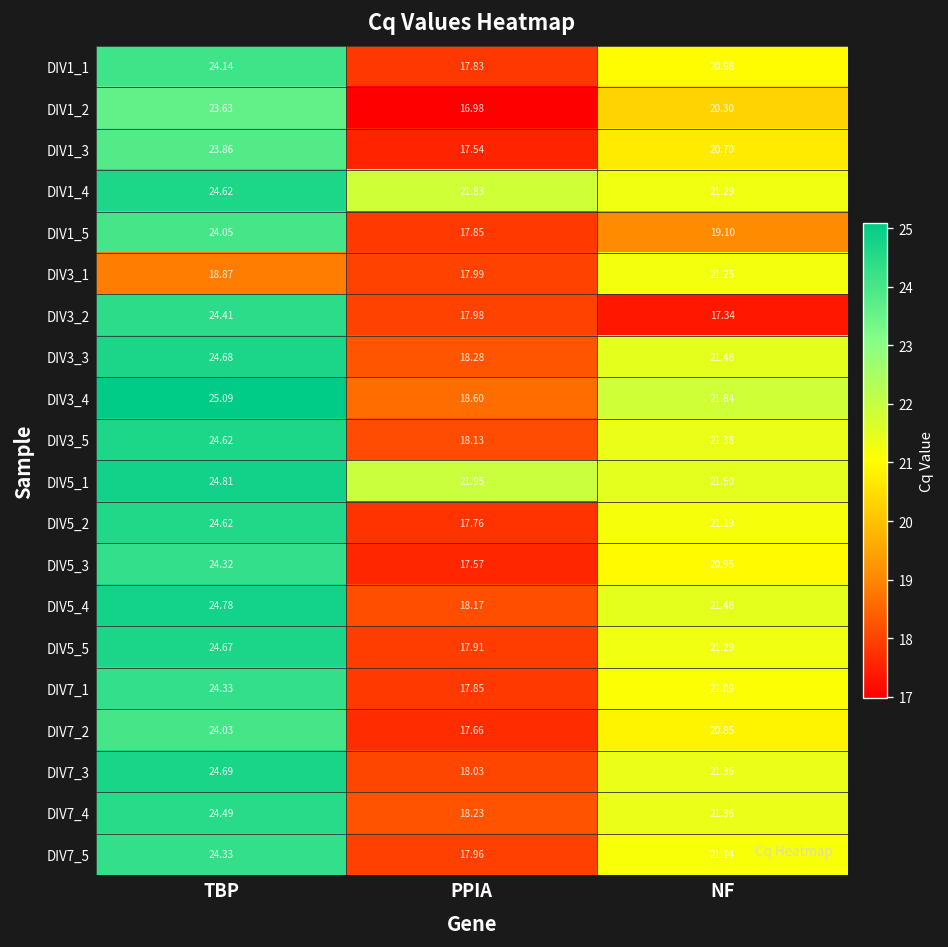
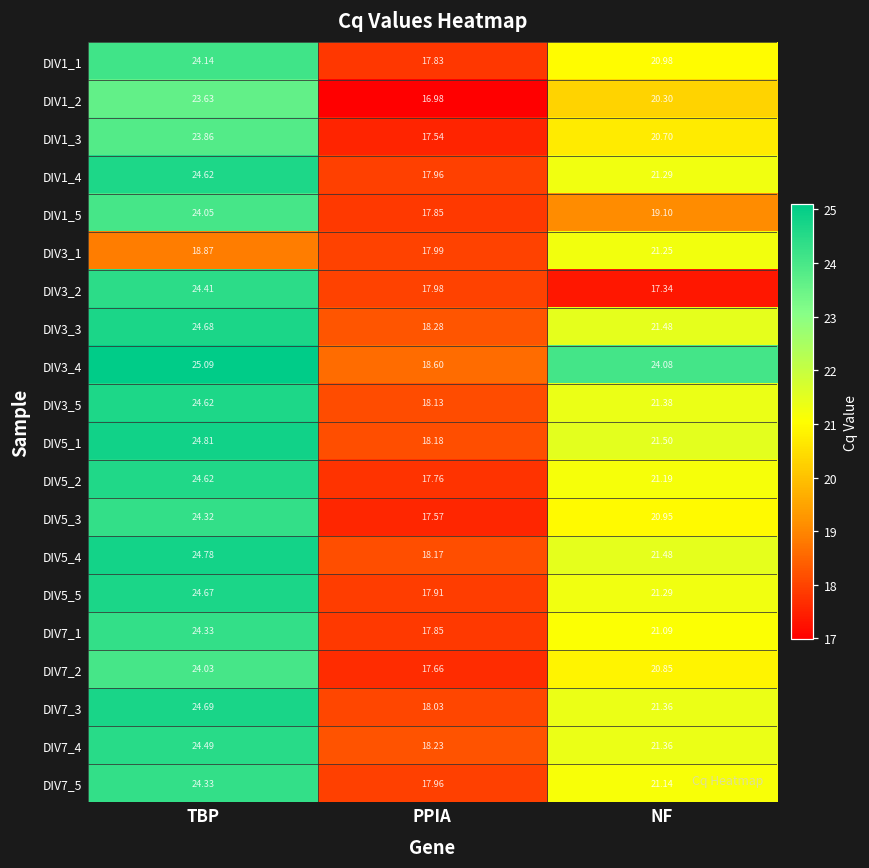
  {
    "DIV1_1": {
      "TBP": 24.14,
      "PPIA": 17.83,
      "NF": 20.98
    },
    "DIV1_2": {
      "TBP": 23.63,
      "PPIA": 16.98,
      "NF": 20.30
    },
    "DIV1_3": {
      "TBP": 23.86,
      "PPIA": 17.54,
      "NF": 20.70
    },
    "DIV1_4": {
      "TBP": 24.62,
-     "PPIA": 21.83,
+     "PPIA": 17.96,
      "NF": 21.29
    },
    "DIV1_5": {
      "TBP": 24.05,
      "PPIA": 17.85,
      "NF": 19.10
    },
    "DIV3_1": {
      "TBP": 18.87,
      "PPIA": 17.99,
      "NF": 21.25
    },
    "DIV3_2": {
      "TBP": 24.41,
      "PPIA": 17.98,
      "NF": 17.34
    },
    "DIV3_3": {
      "TBP": 24.68,
      "PPIA": 18.28,
      "NF": 21.48
    },
    "DIV3_4": {
      "TBP": 25.09,
      "PPIA": 18.60,
-     "NF": 21.84
+     "NF": 24.08
    },
    "DIV3_5": {
      "TBP": 24.62,
      "PPIA": 18.13,
      "NF": 21.38
    },
    "DIV5_1": {
      "TBP": 24.81,
-     "PPIA": 21.95,
+     "PPIA": 18.18,
      "NF": 21.50
    },
    "DIV5_2": {
      "TBP": 24.62,
      "PPIA": 17.76,
      "NF": 21.19
    },
    "DIV5_3": {
      "TBP": 24.32,
      "PPIA": 17.57,
      "NF": 20.95
    },
    "DIV5_4": {
      "TBP": 24.78,
      "PPIA": 18.17,
      "NF": 21.48
    },
    "DIV5_5": {
      "TBP": 24.67,
      "PPIA": 17.91,
      "NF": 21.29
    },
    "DIV7_1": {
      "TBP": 24.33,
      "PPIA": 17.85,
      "NF": 21.09
    },
    "DIV7_2": {
      "TBP": 24.03,
      "PPIA": 17.66,
      "NF": 20.85
    },
    "DIV7_3": {
      "TBP": 24.69,
      "PPIA": 18.03,
      "NF": 21.36
    },
    "DIV7_4": {
      "TBP": 24.49,
      "PPIA": 18.23,
      "NF": 21.36
    },
    "DIV7_5": {
      "TBP": 24.33,
      "PPIA": 17.96
    }
  }
